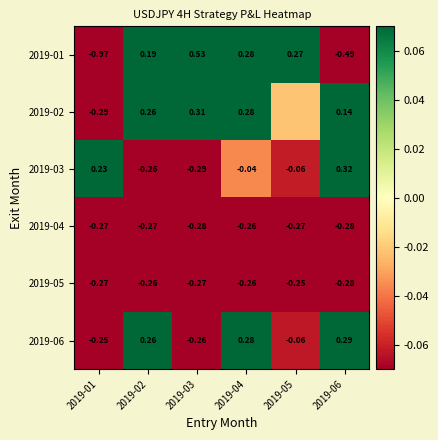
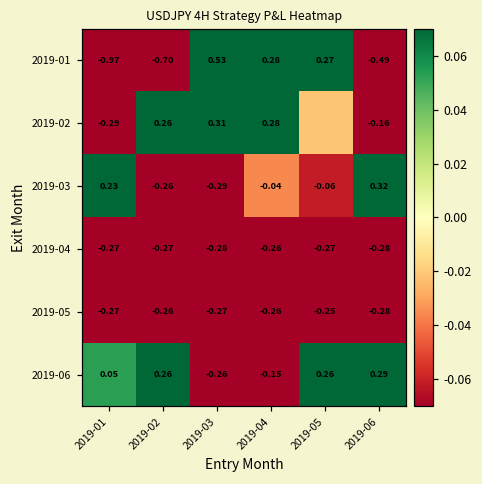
  {
    "2019-01": {
      "2019-01": -0.97,
-     "2019-02": 0.19,
+     "2019-02": -0.70,
      "2019-03": 0.53,
      "2019-04": 0.28,
      "2019-05": 0.27,
      "2019-06": -0.49
    },
    "2019-02": {
      "2019-01": -0.29,
      "2019-02": 0.26,
      "2019-03": 0.31,
      "2019-04": 0.28,
-     "2019-06": 0.14
+     "2019-06": -0.16
    },
    "2019-03": {
      "2019-01": 0.23,
      "2019-02": -0.26,
      "2019-03": -0.29,
      "2019-04": -0.04,
      "2019-05": -0.06,
      "2019-06": 0.32
    },
    "2019-04": {
      "2019-01": -0.27,
      "2019-02": -0.27,
      "2019-03": -0.28,
      "2019-04": -0.26,
      "2019-05": -0.27,
      "2019-06": -0.28
    },
    "2019-05": {
      "2019-01": -0.27,
      "2019-02": -0.26,
      "2019-03": -0.27,
      "2019-04": -0.26,
      "2019-05": -0.25,
      "2019-06": -0.28
    },
    "2019-06": {
-     "2019-01": -0.25,
+     "2019-01": 0.05,
      "2019-02": 0.26,
      "2019-03": -0.26,
-     "2019-04": 0.28,
-     "2019-05": -0.06,
+     "2019-04": -0.15,
+     "2019-05": 0.26,
      "2019-06": 0.29
    }
  }
